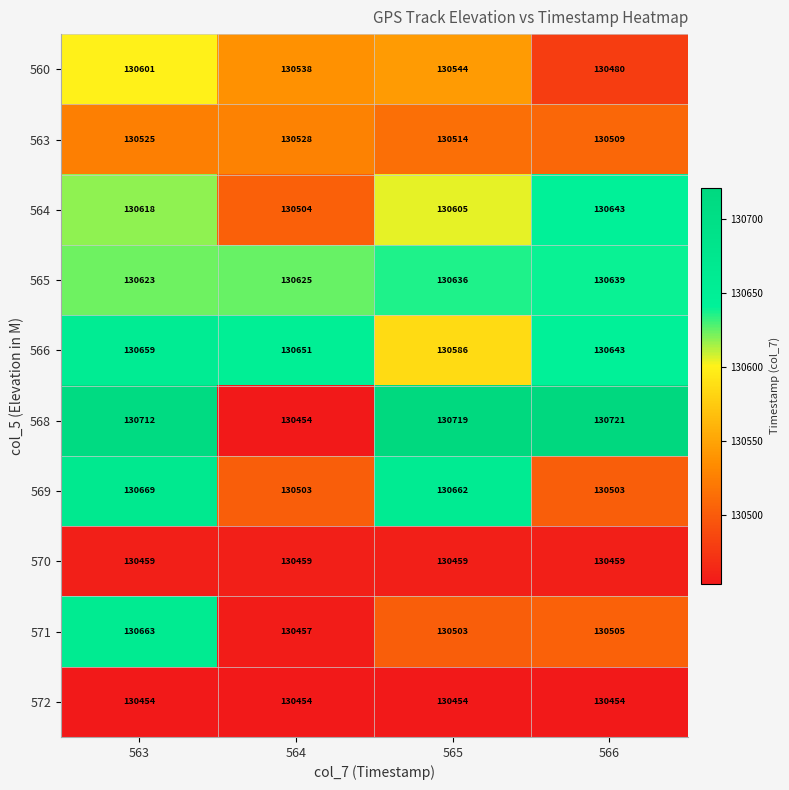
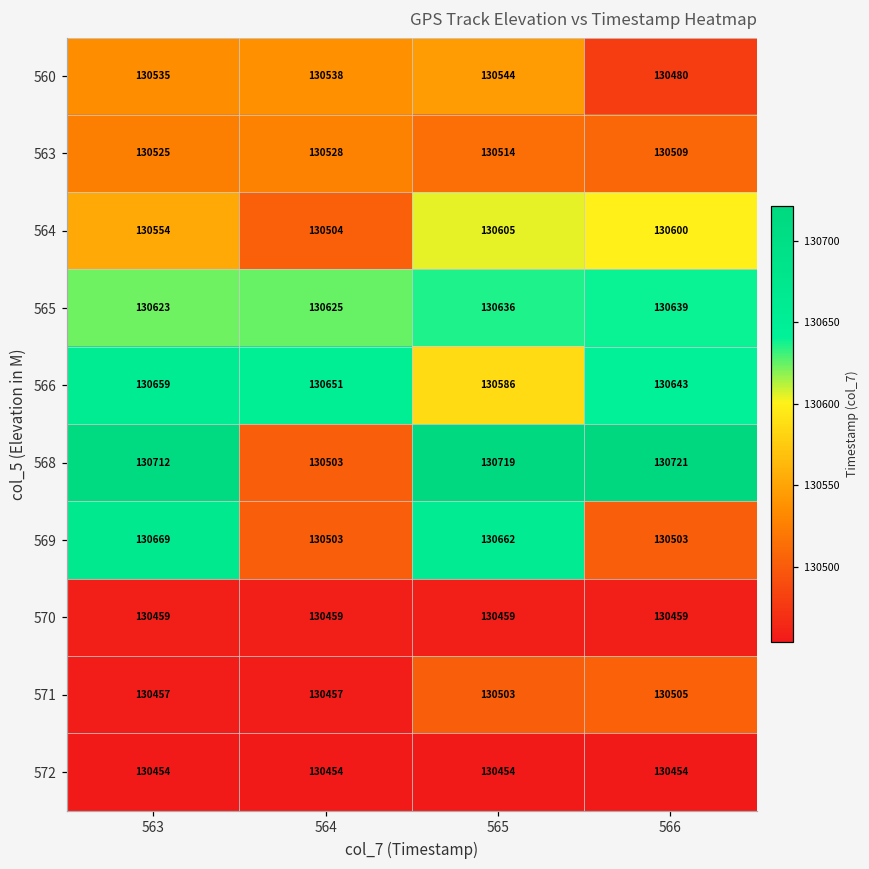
  {
    "560": {
-     "563": 130601,
+     "563": 130535,
      "564": 130538,
      "565": 130544,
      "566": 130480
    },
    "563": {
      "563": 130525,
      "564": 130528,
      "565": 130514,
      "566": 130509
    },
    "564": {
-     "563": 130618,
+     "563": 130554,
      "564": 130504,
      "565": 130605,
-     "566": 130643
+     "566": 130600
    },
    "565": {
      "563": 130623,
      "564": 130625,
      "565": 130636,
      "566": 130639
    },
    "566": {
      "563": 130659,
      "564": 130651,
      "565": 130586,
      "566": 130643
    },
    "568": {
      "563": 130712,
-     "564": 130454,
+     "564": 130503,
      "565": 130719,
      "566": 130721
    },
    "569": {
      "563": 130669,
      "564": 130503,
      "565": 130662,
      "566": 130503
    },
    "570": {
      "563": 130459,
      "564": 130459,
      "565": 130459,
      "566": 130459
    },
    "571": {
-     "563": 130663,
+     "563": 130457,
      "564": 130457,
      "565": 130503,
      "566": 130505
    },
    "572": {
      "563": 130454,
      "564": 130454,
      "565": 130454,
      "566": 130454
    }
  }
